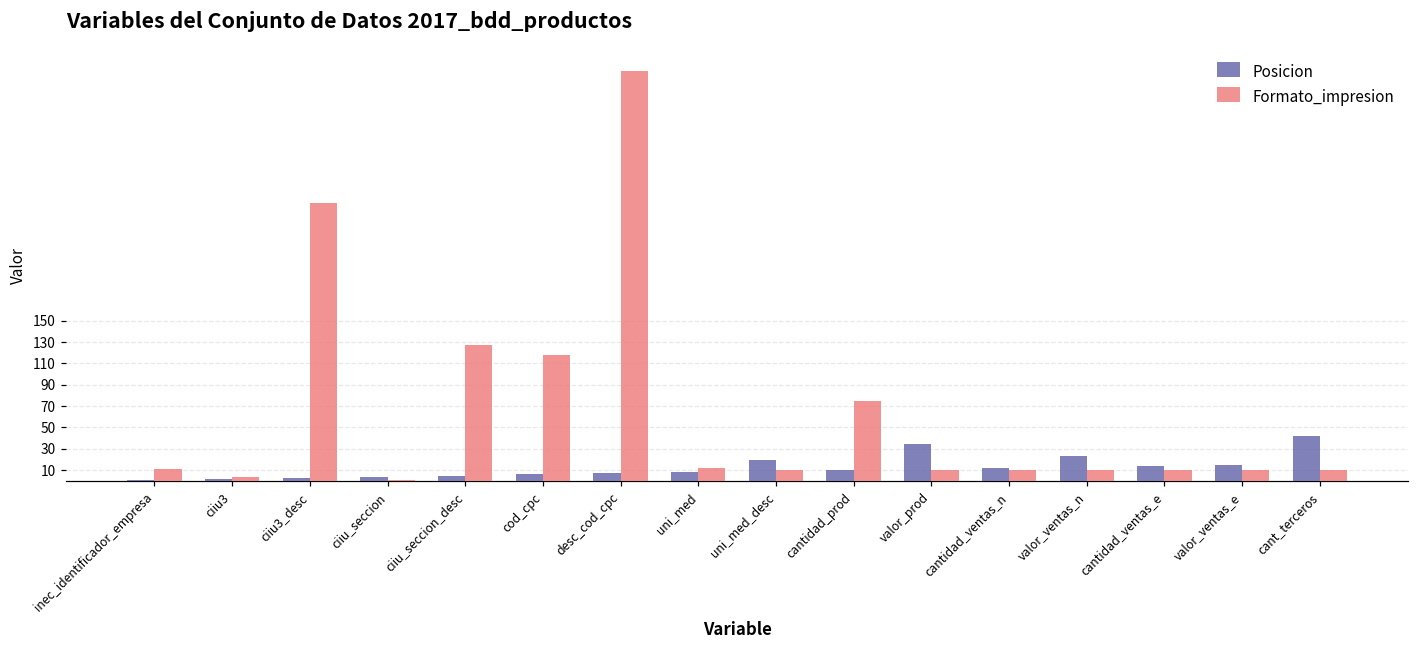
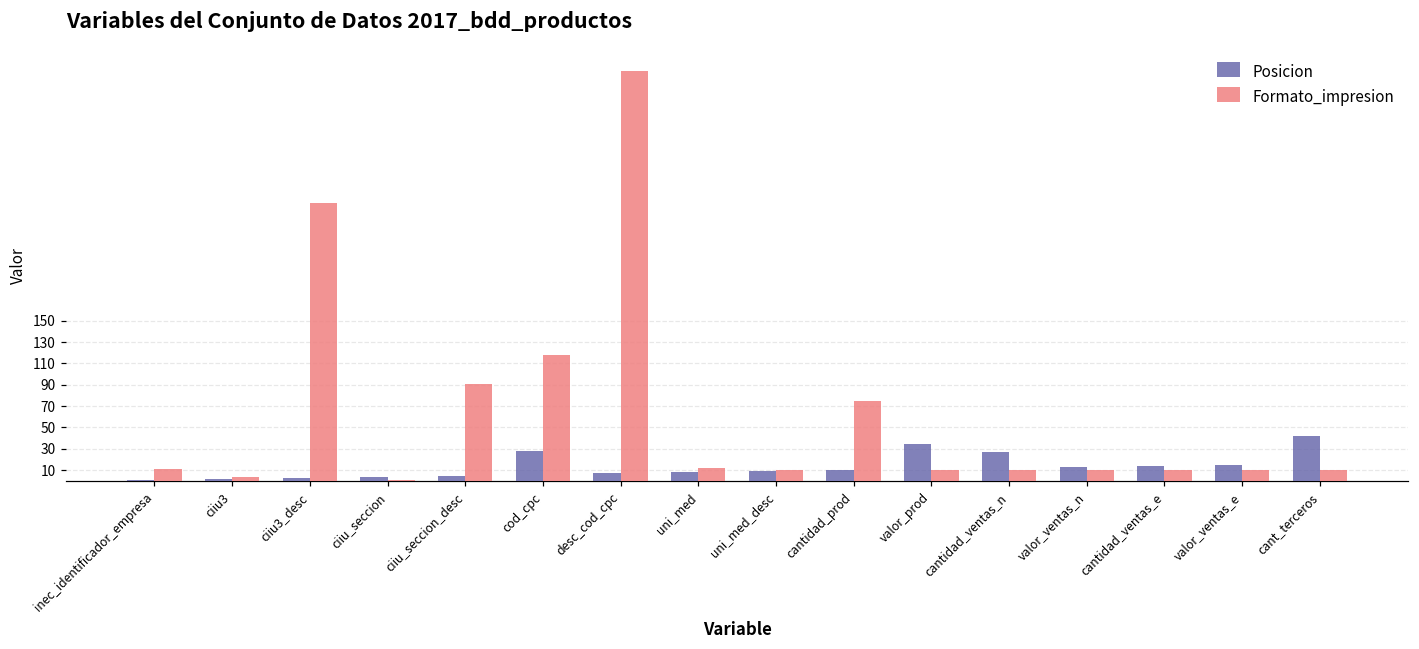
  {
    "Posicion": {
      "ciiu3_desc": 0,
      "ciiu_seccion": 0,
      "ciiu_seccion_desc": 10,
-     "cod_cpc": 10,
+     "cod_cpc": 30,
      "desc_cod_cpc": 10,
      "uni_med": 10,
-     "uni_med_desc": 20,
+     "uni_med_desc": 10,
      "cantidad_prod": 10,
      "valor_prod": 40,
-     "cantidad_ventas_n": 10,
-     "valor_ventas_n": 20,
+     "cantidad_ventas_n": 30,
+     "valor_ventas_n": 10,
      "cantidad_ventas_e": 10,
      "valor_ventas_e": 20,
      "cant_terceros": 40
    },
    "Formato_impresion": {
      "inec_identificador_empresa": 10,
      "ciiu3": 0,
      "ciiu3_desc": 260,
-     "ciiu_seccion_desc": 130,
+     "ciiu_seccion_desc": 90,
      "cod_cpc": 120,
      "desc_cod_cpc": 380,
      "uni_med": 10,
      "uni_med_desc": 10,
      "cantidad_prod": 80,
      "valor_prod": 10,
      "cantidad_ventas_n": 10,
      "valor_ventas_n": 10,
      "cantidad_ventas_e": 10,
      "valor_ventas_e": 10,
      "cant_terceros": 10
    }
  }
